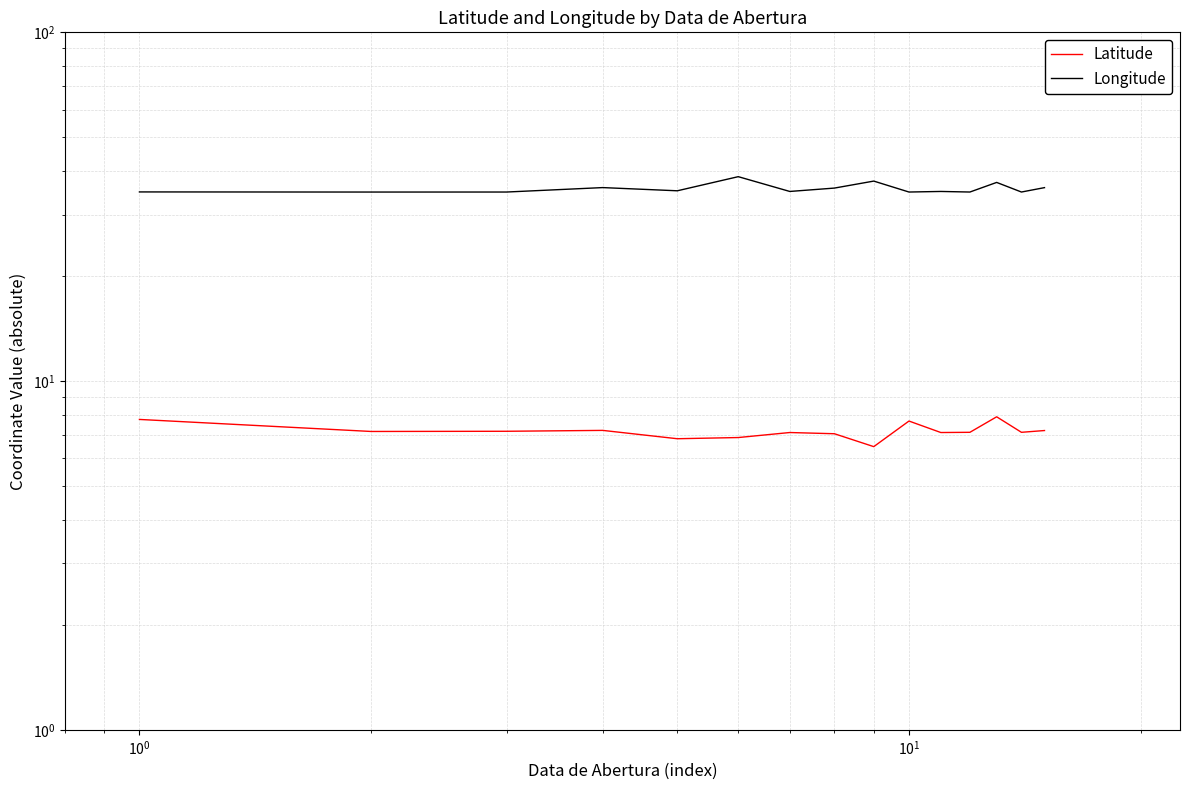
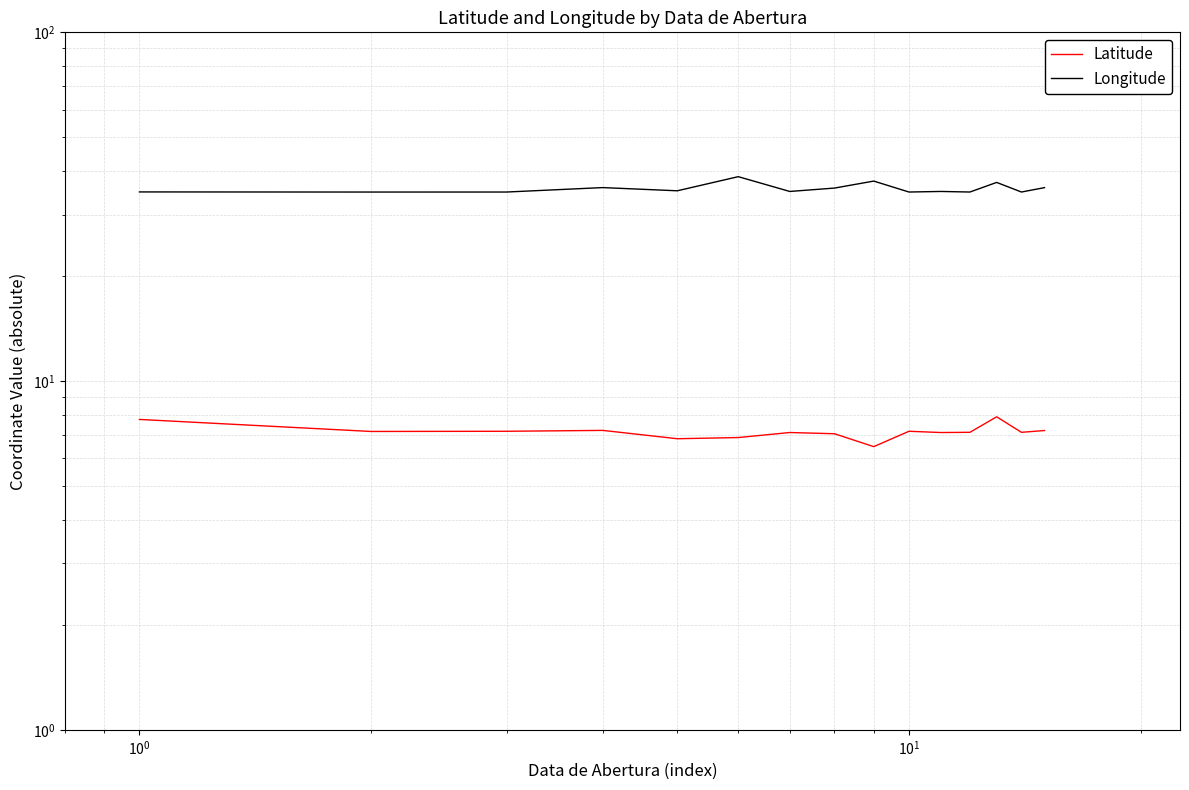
  {
    "Latitude": {
      "10^0": 7.8,
-     "10^1": 7.7
+     "10^1": 7.2
    },
    "Longitude": {
      "10^0": 35,
      "10^1": 35
    }
  }
